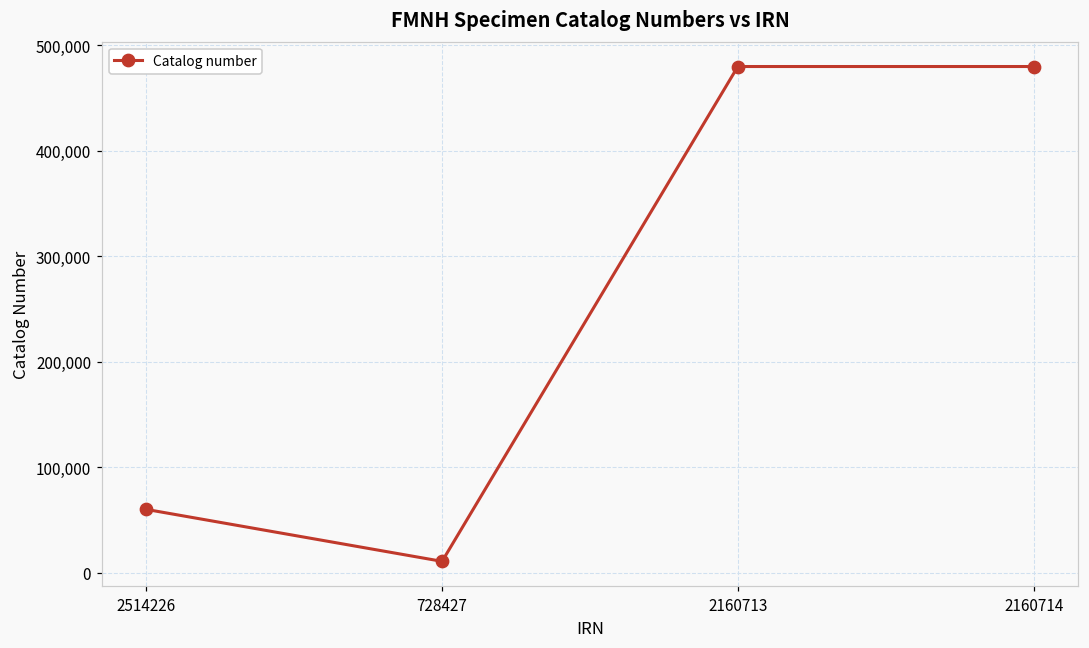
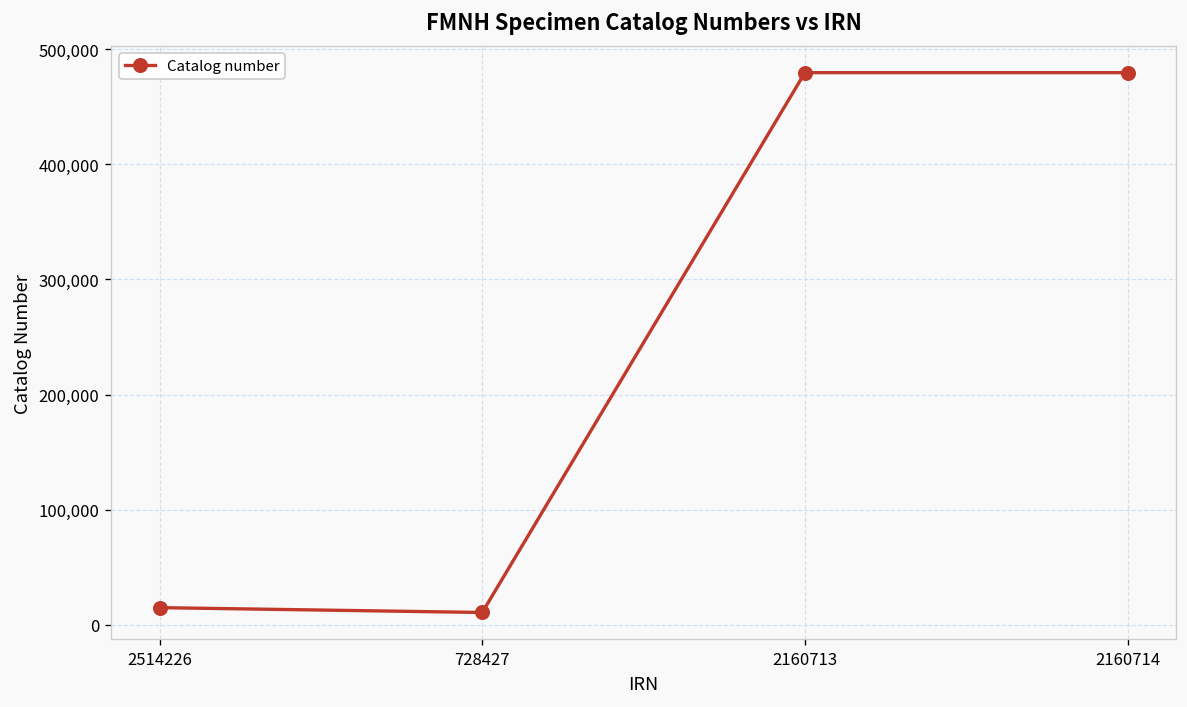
  {
-   "2514226": "60,000",
+   "2514226": "10,000",
    "728427": "10,000",
    "2160713": "480,000",
    "2160714": "480,000"
  }
